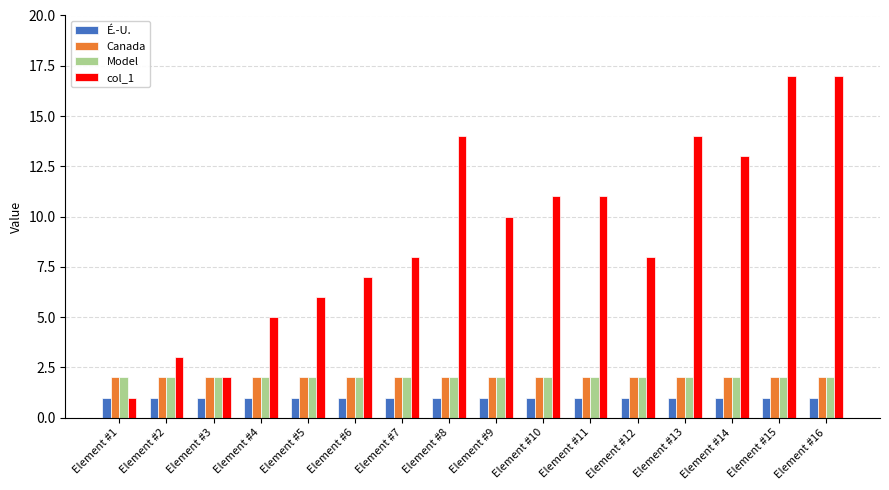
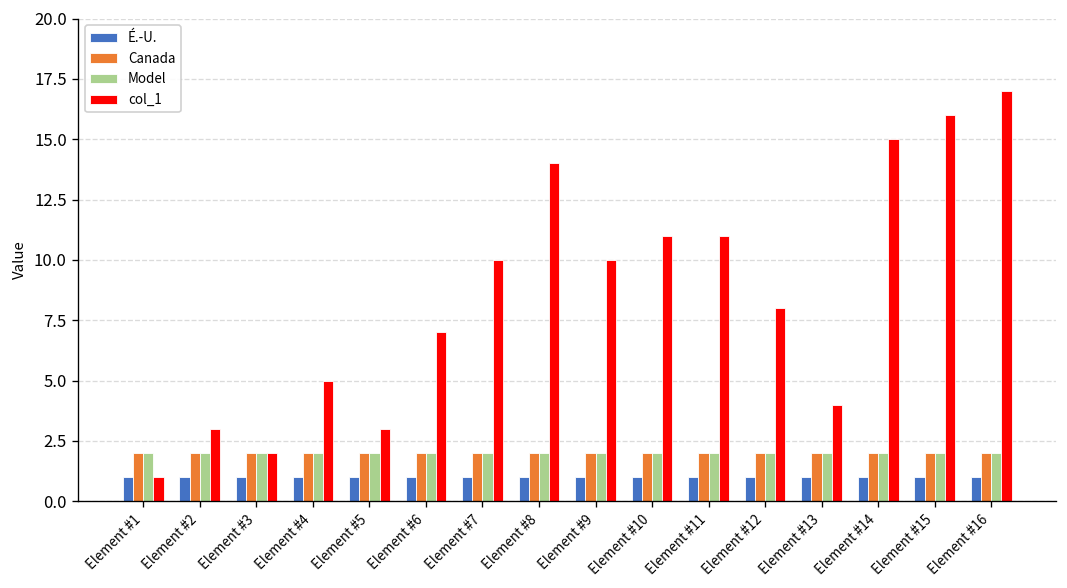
  {
    "É.-U.": {
      "Element #1": 1,
      "Element #2": 1,
      "Element #3": 1,
      "Element #4": 1,
      "Element #5": 1,
      "Element #6": 1,
      "Element #7": 1,
      "Element #8": 1,
      "Element #9": 1,
      "Element #10": 1,
      "Element #11": 1,
      "Element #12": 1,
      "Element #13": 1,
      "Element #14": 1,
      "Element #15": 1,
      "Element #16": 1
    },
    "Canada": {
      "Element #1": 2,
      "Element #2": 2,
      "Element #3": 2,
      "Element #4": 2,
      "Element #5": 2,
      "Element #6": 2,
      "Element #7": 2,
      "Element #8": 2,
      "Element #9": 2,
      "Element #10": 2,
      "Element #11": 2,
      "Element #12": 2,
      "Element #13": 2,
      "Element #14": 2,
      "Element #15": 2,
      "Element #16": 2
    },
    "Model": {
      "Element #1": 2,
      "Element #2": 2,
      "Element #3": 2,
      "Element #4": 2,
      "Element #5": 2,
      "Element #6": 2,
      "Element #7": 2,
      "Element #8": 2,
      "Element #9": 2,
      "Element #10": 2,
      "Element #11": 2,
      "Element #12": 2,
      "Element #13": 2,
      "Element #14": 2,
      "Element #15": 2,
      "Element #16": 2
    },
    "col_1": {
      "Element #1": 1,
      "Element #2": 3,
      "Element #3": 2,
      "Element #4": 5,
-     "Element #5": 6,
+     "Element #5": 3,
      "Element #6": 7,
-     "Element #7": 8,
+     "Element #7": 10,
      "Element #8": 14,
      "Element #9": 10,
      "Element #10": 11,
      "Element #11": 11,
      "Element #12": 8,
-     "Element #13": 14,
-     "Element #14": 13,
-     "Element #15": 17,
+     "Element #13": 4,
+     "Element #14": 15,
+     "Element #15": 16,
      "Element #16": 17
    }
  }
